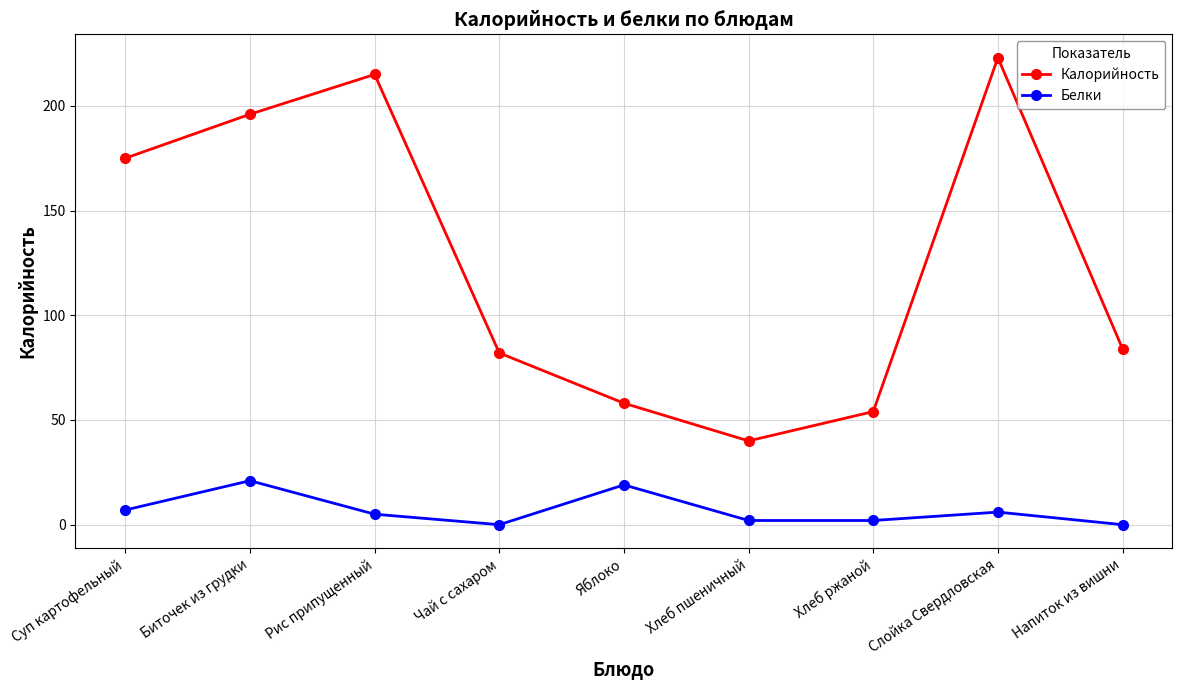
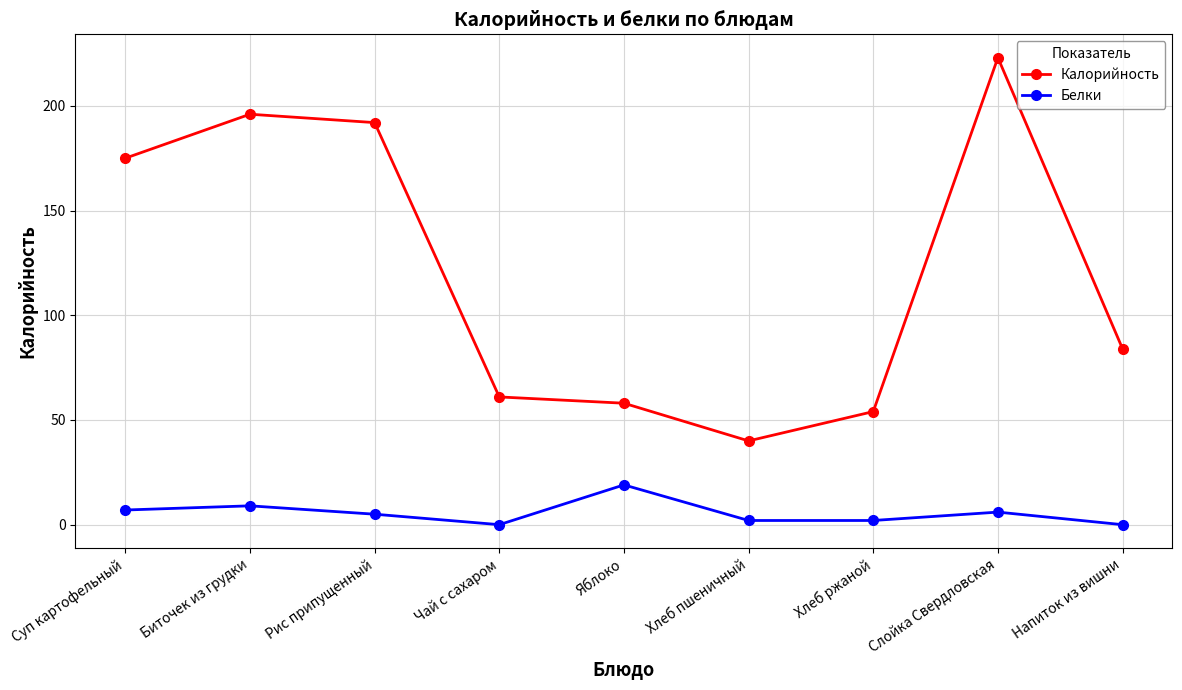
  {
    "Калорийность": {
      "Суп картофельный": 175,
      "Биточек из грудки": 196,
-     "Рис припущенный": 215,
-     "Чай с сахаром": 82,
+     "Рис припущенный": 192,
+     "Чай с сахаром": 61,
      "Яблоко": 58,
      "Хлеб пшеничный": 40,
      "Хлеб ржаной": 54,
      "Слойка Свердловская": 223,
      "Напиток из вишни": 84
    },
    "Белки": {
      "Суп картофельный": 7,
-     "Биточек из грудки": 21,
+     "Биточек из грудки": 9,
      "Рис припущенный": 5,
      "Чай с сахаром": 0,
      "Яблоко": 19,
      "Хлеб пшеничный": 2,
      "Хлеб ржаной": 2,
      "Слойка Свердловская": 6,
      "Напиток из вишни": 0
    }
  }
